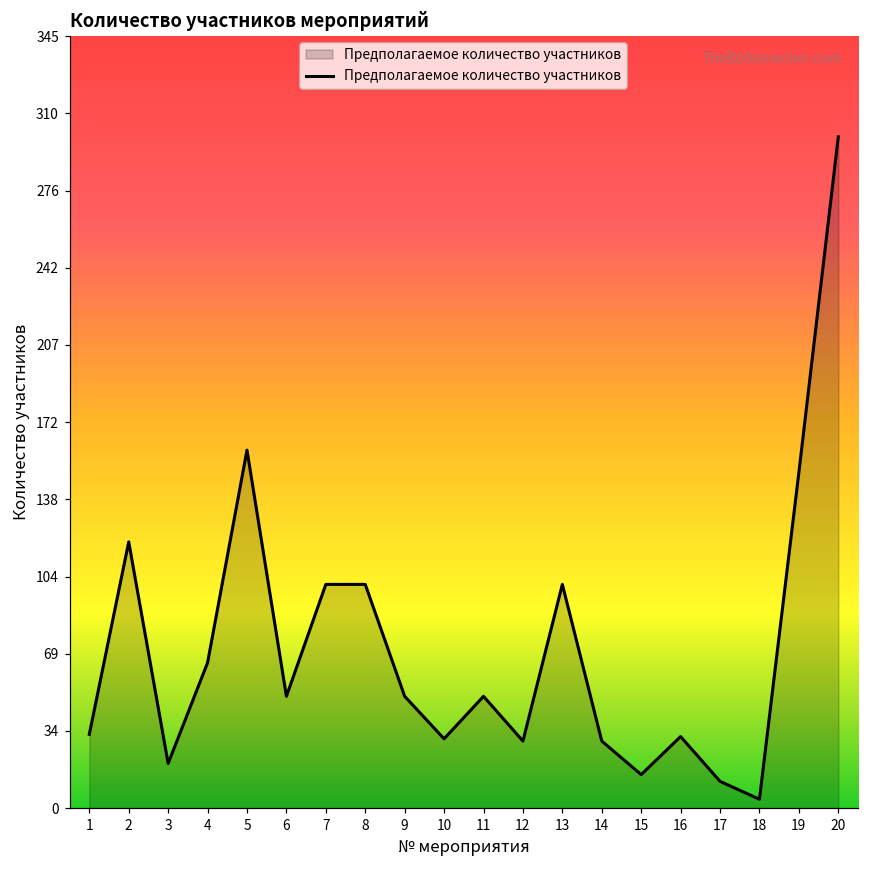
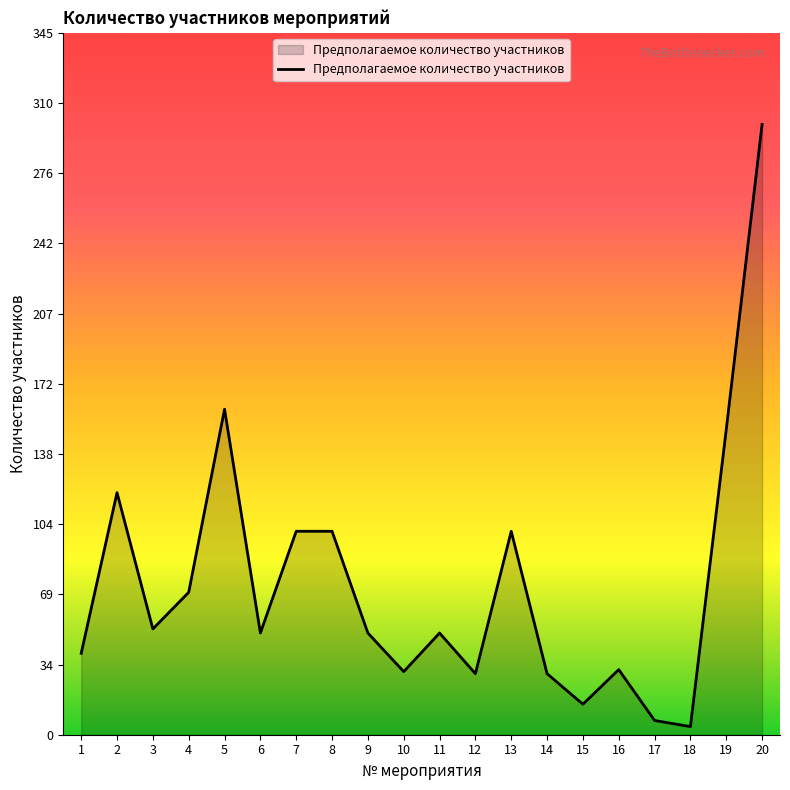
  {
-   "1": 33,
+   "1": 40,
    "2": 119,
-   "3": 20,
-   "4": 65,
+   "3": 52,
+   "4": 70,
    "5": 160,
    "6": 50,
    "7": 100,
    "8": 100,
    "9": 50,
    "10": 31,
    "11": 50,
    "12": 30,
    "13": 100,
    "14": 30,
    "15": 15,
    "16": 32,
-   "17": 12,
+   "17": 7,
    "18": 4,
    "19": 150,
    "20": 300
  }
